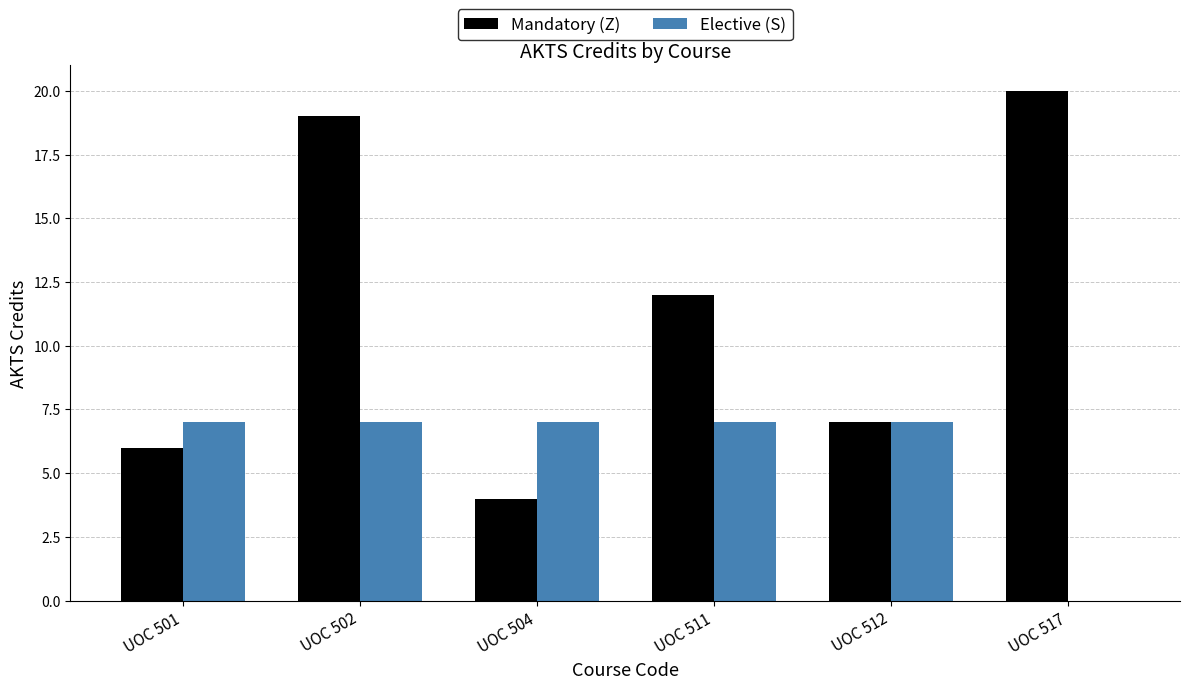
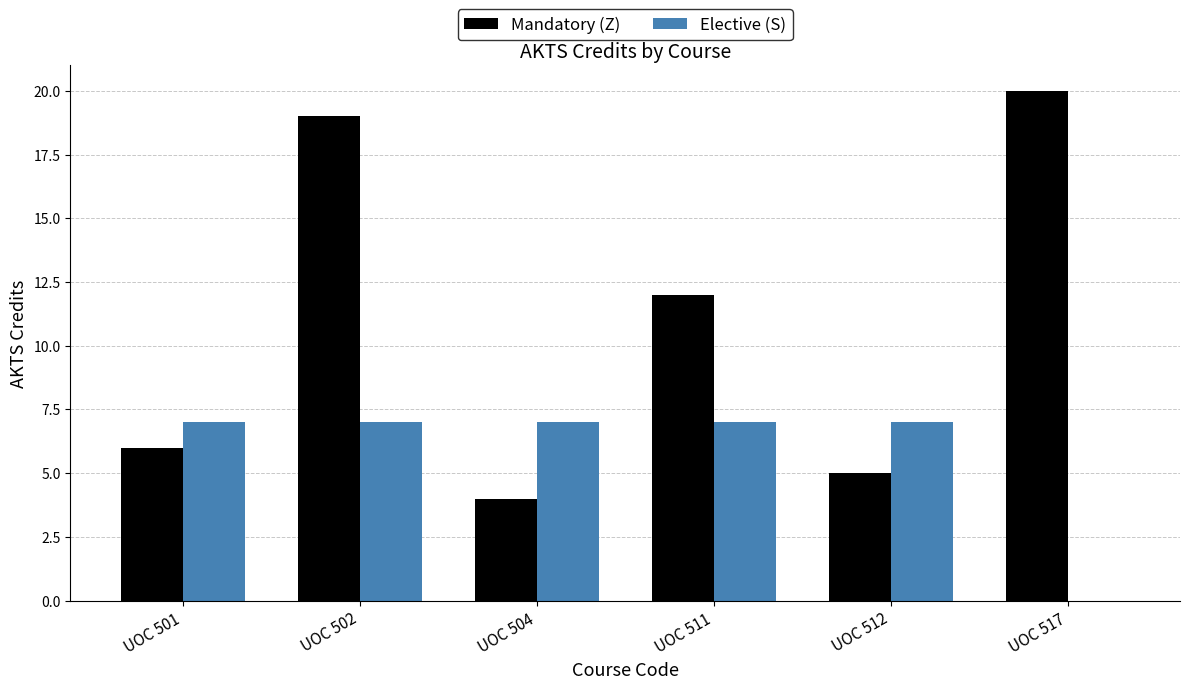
  {
    "Mandatory (Z)": {
      "UOC 501": 6,
      "UOC 502": 19,
      "UOC 504": 4,
      "UOC 511": 12,
-     "UOC 512": 7,
+     "UOC 512": 5,
      "UOC 517": 20
    },
    "Elective (S)": {
      "UOC 501": 7,
      "UOC 502": 7,
      "UOC 504": 7,
      "UOC 511": 7,
      "UOC 512": 7,
      "UOC 517": 0
    }
  }
